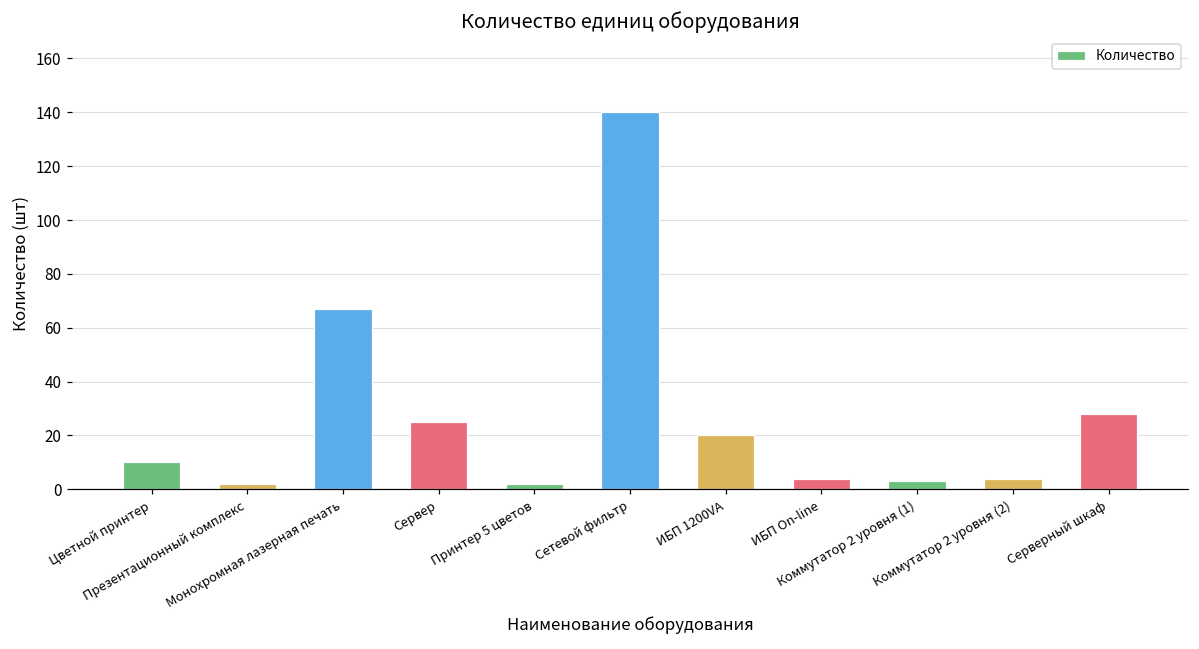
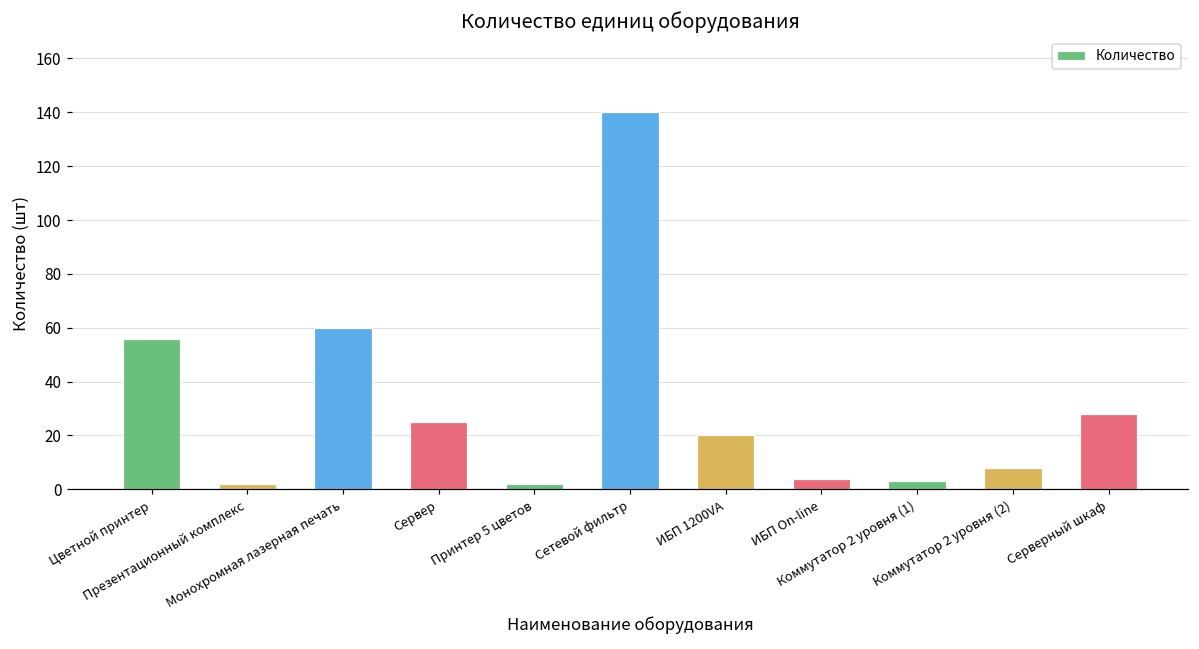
  {
-   "Цветной принтер": 10,
+   "Цветной принтер": 56,
    "Презентационный комплекс": 2,
-   "Монохромная лазерная печать": 67,
+   "Монохромная лазерная печать": 60,
    "Сервер": 25,
    "Принтер 5 цветов": 2,
    "Сетевой фильтр": 140,
    "ИБП 1200VA": 20,
    "ИБП On-line": 4,
    "Коммутатор 2 уровня (1)": 3,
-   "Коммутатор 2 уровня (2)": 4,
+   "Коммутатор 2 уровня (2)": 8,
    "Серверный шкаф": 28
  }
